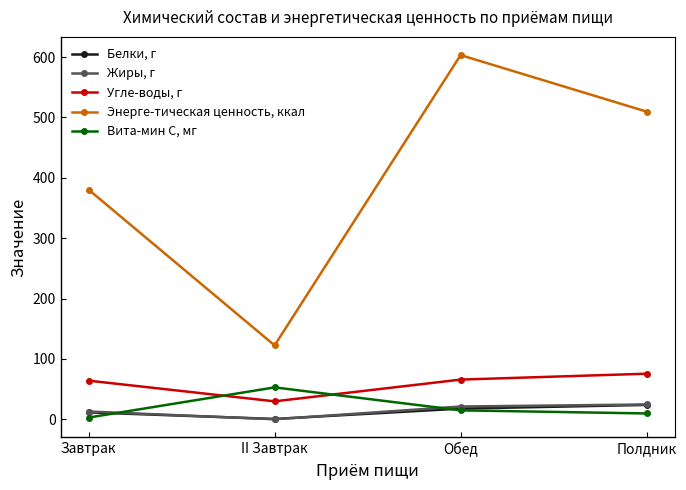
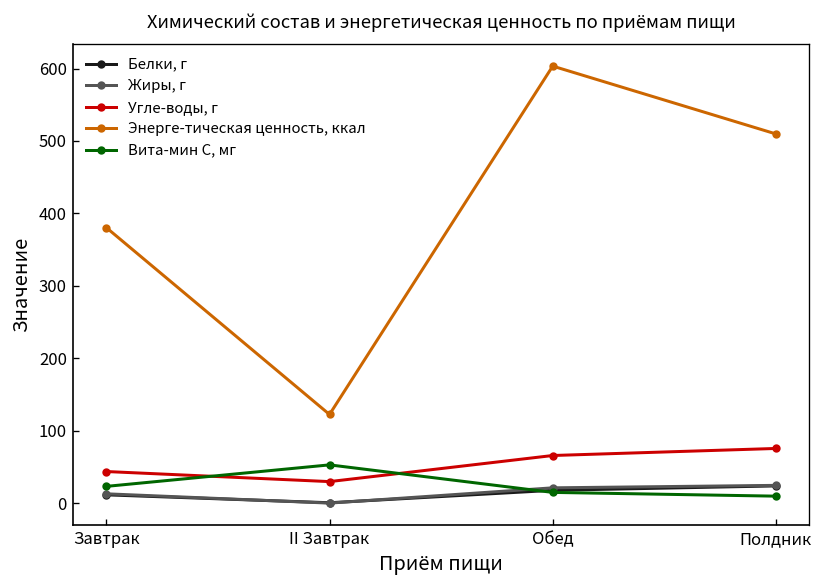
  {
    "Угле-воды, г": {
-     "Завтрак": 60,
+     "Завтрак": 40,
      "II Завтрак": 30,
      "Обед": 70,
      "Полдник": 80
    },
    "Энерге-тическая ценность, ккал": {
      "Завтрак": 380,
      "II Завтрак": 120,
      "Обед": 600,
      "Полдник": 510
    },
    "Вита-мин С, мг": {
-     "Завтрак": 0,
+     "Завтрак": 20,
      "II Завтрак": 50,
      "Полдник": 10
    }
  }
